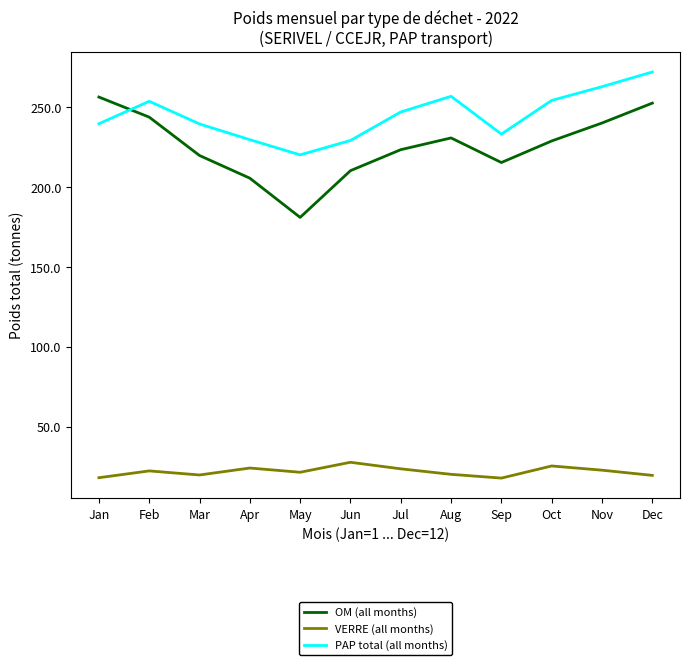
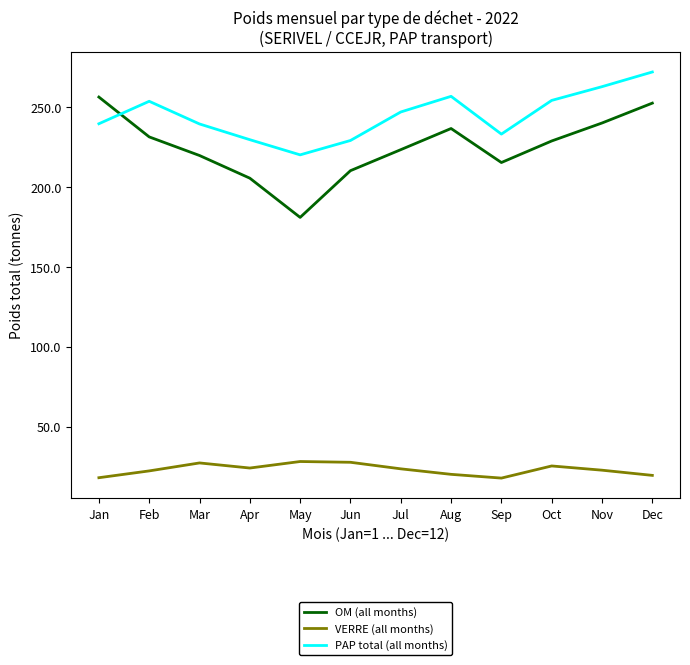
  {
    "OM (all months)": {
      "Jan": 256,
-     "Feb": 244,
+     "Feb": 231,
      "Mar": 220,
      "Apr": 206,
      "May": 181,
      "Jun": 210,
      "Jul": 223,
-     "Aug": 231,
+     "Aug": 237,
      "Sep": 215,
      "Oct": 229,
      "Nov": 240,
      "Dec": 253
    },
    "VERRE (all months)": {
      "Jan": 18,
      "Feb": 22,
-     "Mar": 20,
+     "Mar": 27,
      "Apr": 24,
-     "May": 21,
+     "May": 28,
      "Jun": 28,
      "Jul": 24,
      "Aug": 20,
      "Sep": 18,
      "Oct": 25,
      "Nov": 23,
      "Dec": 20
    },
    "PAP total (all months)": {
      "Jan": 240,
      "Feb": 254,
      "Mar": 240,
      "Apr": 230,
      "May": 220,
      "Jun": 229,
      "Jul": 247,
      "Aug": 257,
      "Sep": 233,
      "Oct": 254,
      "Nov": 263,
      "Dec": 272
    }
  }
